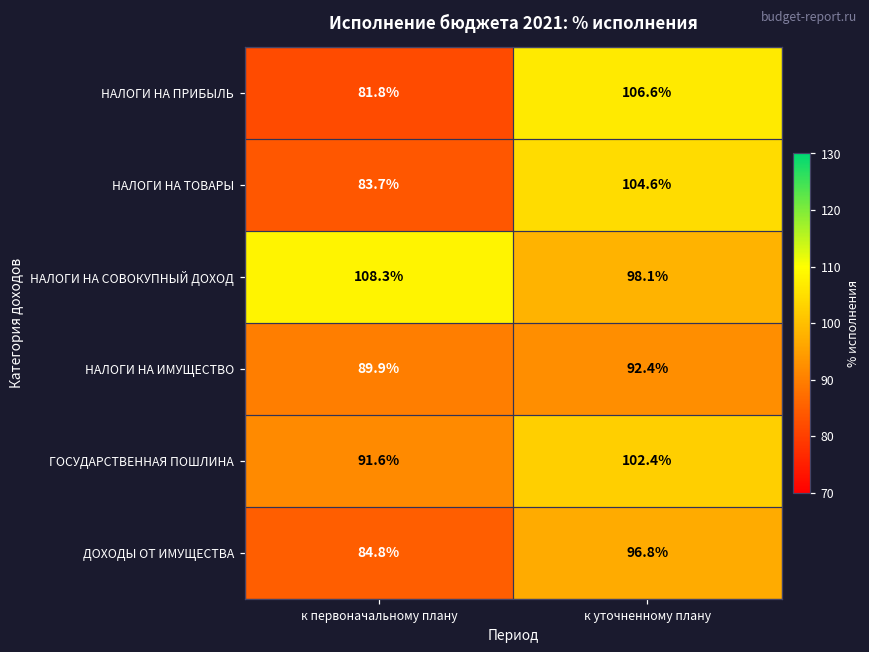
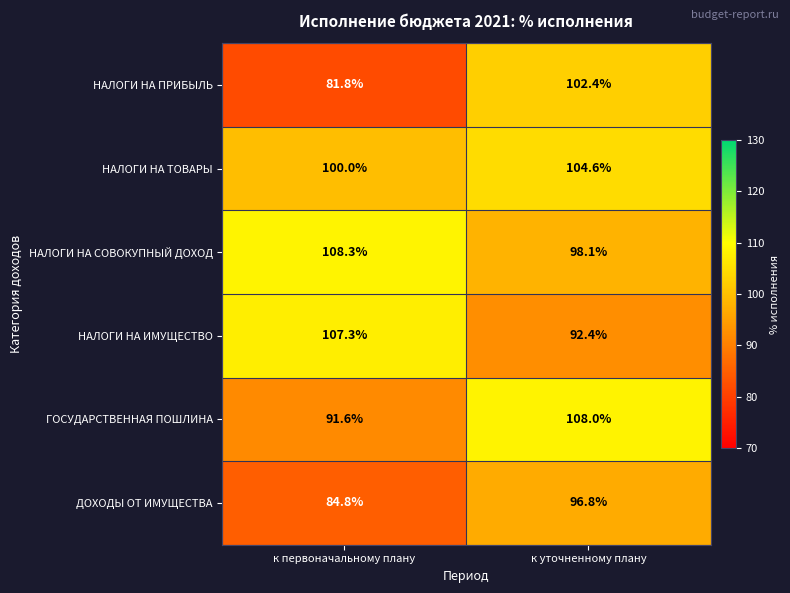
  {
    "НАЛОГИ НА ПРИБЫЛЬ": {
      "к первоначальному плану": "81.8%",
-     "к уточненному плану": "106.6%"
+     "к уточненному плану": "102.4%"
    },
    "НАЛОГИ НА ТОВАРЫ": {
-     "к первоначальному плану": "83.7%",
+     "к первоначальному плану": "100.0%",
      "к уточненному плану": "104.6%"
    },
    "НАЛОГИ НА СОВОКУПНЫЙ ДОХОД": {
      "к первоначальному плану": "108.3%",
      "к уточненному плану": "98.1%"
    },
    "НАЛОГИ НА ИМУЩЕСТВО": {
-     "к первоначальному плану": "89.9%",
+     "к первоначальному плану": "107.3%",
      "к уточненному плану": "92.4%"
    },
    "ГОСУДАРСТВЕННАЯ ПОШЛИНА": {
      "к первоначальному плану": "91.6%",
-     "к уточненному плану": "102.4%"
+     "к уточненному плану": "108.0%"
    },
    "ДОХОДЫ ОТ ИМУЩЕСТВА": {
      "к первоначальному плану": "84.8%",
      "к уточненному плану": "96.8%"
    }
  }
